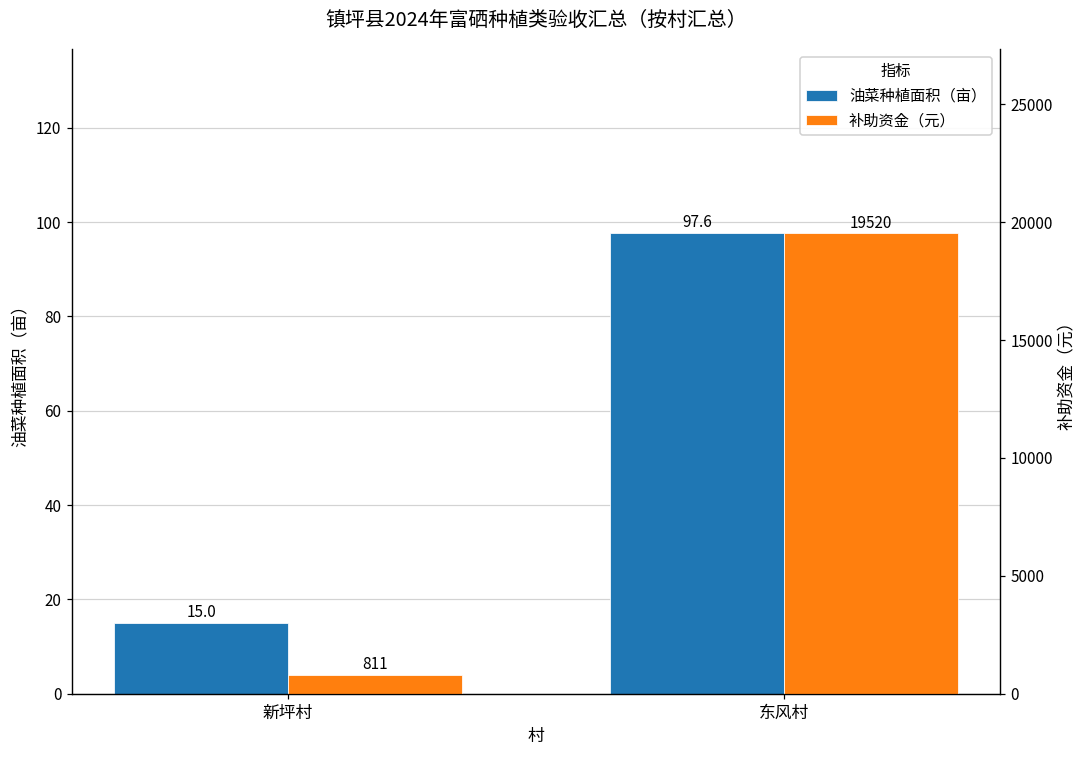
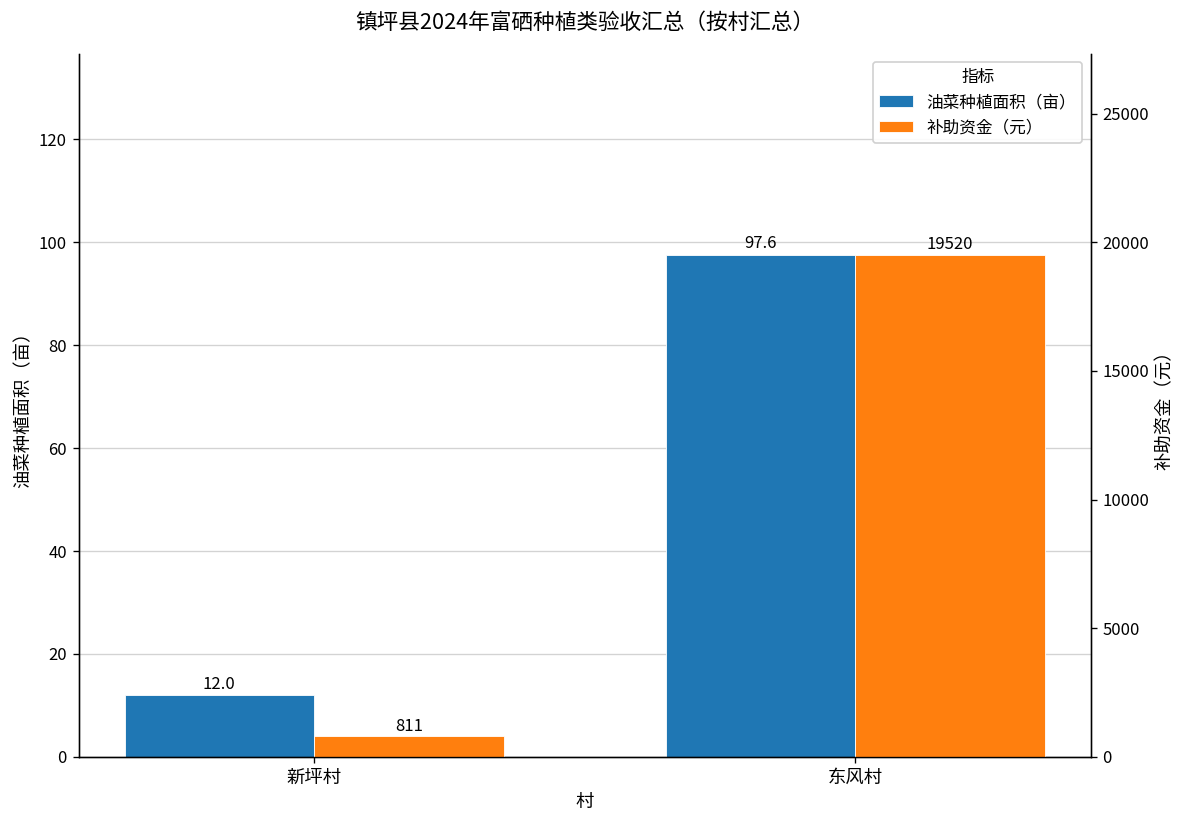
  {
    "油菜种植面积（亩）": {
-     "新坪村": 15.0,
+     "新坪村": 12.0,
      "东风村": 97.6
    },
    "补助资金（元）": {
      "新坪村": 811,
      "东风村": 19520
    }
  }
